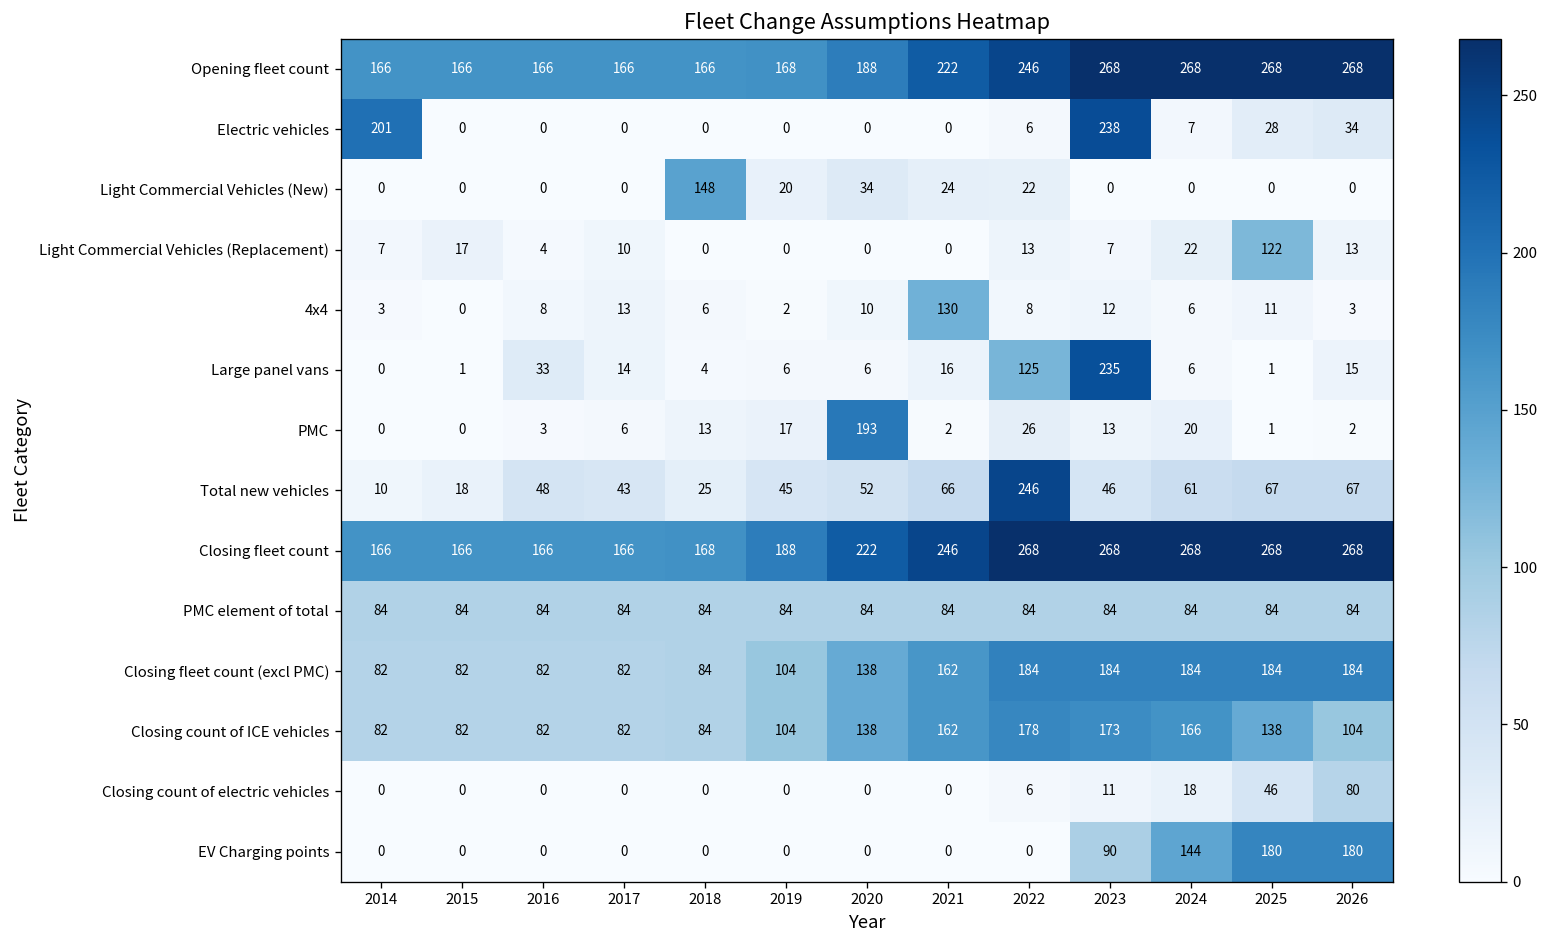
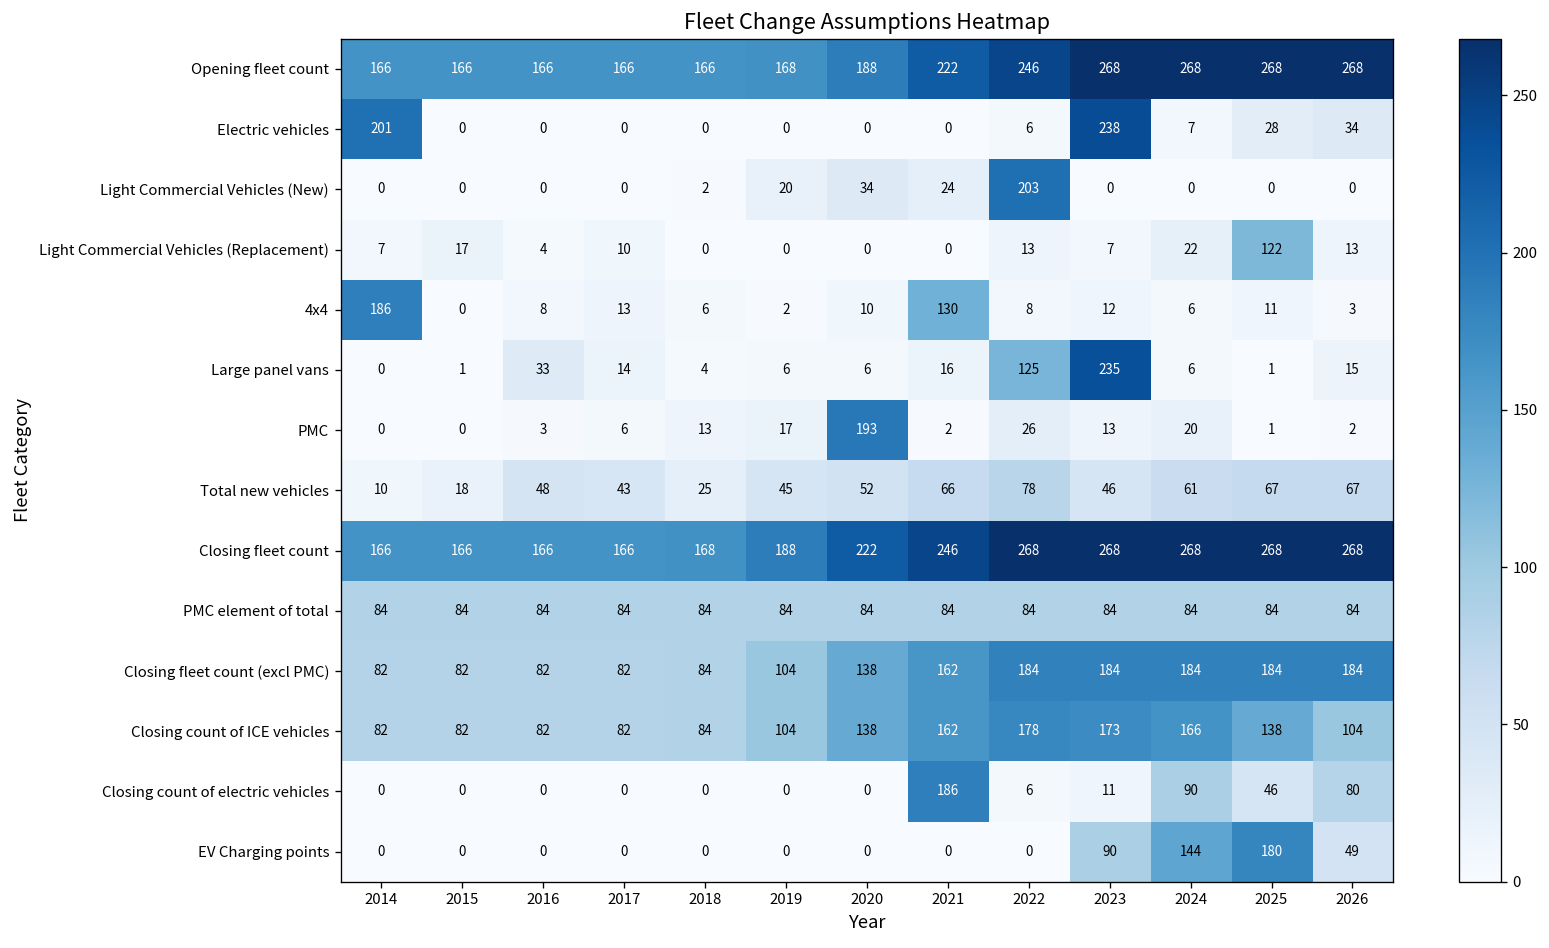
  {
    "Opening fleet count": {
      "2014": 166,
      "2015": 166,
      "2016": 166,
      "2017": 166,
      "2018": 166,
      "2019": 168,
      "2020": 188,
      "2021": 222,
      "2022": 246,
      "2023": 268,
      "2024": 268,
      "2025": 268,
      "2026": 268
    },
    "Electric vehicles": {
      "2014": 201,
      "2015": 0,
      "2016": 0,
      "2017": 0,
      "2018": 0,
      "2019": 0,
      "2020": 0,
      "2021": 0,
      "2022": 6,
      "2023": 238,
      "2024": 7,
      "2025": 28,
      "2026": 34
    },
    "Light Commercial Vehicles (New)": {
      "2014": 0,
      "2015": 0,
      "2016": 0,
      "2017": 0,
-     "2018": 148,
+     "2018": 2,
      "2019": 20,
      "2020": 34,
      "2021": 24,
-     "2022": 22,
+     "2022": 203,
      "2023": 0,
      "2024": 0,
      "2025": 0,
      "2026": 0
    },
    "Light Commercial Vehicles (Replacement)": {
      "2014": 7,
      "2015": 17,
      "2016": 4,
      "2017": 10,
      "2018": 0,
      "2019": 0,
      "2020": 0,
      "2021": 0,
      "2022": 13,
      "2023": 7,
      "2024": 22,
      "2025": 122,
      "2026": 13
    },
    "4x4": {
-     "2014": 3,
+     "2014": 186,
      "2015": 0,
      "2016": 8,
      "2017": 13,
      "2018": 6,
      "2019": 2,
      "2020": 10,
      "2021": 130,
      "2022": 8,
      "2023": 12,
      "2024": 6,
      "2025": 11,
      "2026": 3
    },
    "Large panel vans": {
      "2014": 0,
      "2015": 1,
      "2016": 33,
      "2017": 14,
      "2018": 4,
      "2019": 6,
      "2020": 6,
      "2021": 16,
      "2022": 125,
      "2023": 235,
      "2024": 6,
      "2025": 1,
      "2026": 15
    },
    "PMC": {
      "2014": 0,
      "2015": 0,
      "2016": 3,
      "2017": 6,
      "2018": 13,
      "2019": 17,
      "2020": 193,
      "2021": 2,
      "2022": 26,
      "2023": 13,
      "2024": 20,
      "2025": 1,
      "2026": 2
    },
    "Total new vehicles": {
      "2014": 10,
      "2015": 18,
      "2016": 48,
      "2017": 43,
      "2018": 25,
      "2019": 45,
      "2020": 52,
      "2021": 66,
-     "2022": 246,
+     "2022": 78,
      "2023": 46,
      "2024": 61,
      "2025": 67,
      "2026": 67
    },
    "Closing fleet count": {
      "2014": 166,
      "2015": 166,
      "2016": 166,
      "2017": 166,
      "2018": 168,
      "2019": 188,
      "2020": 222,
      "2021": 246,
      "2022": 268,
      "2023": 268,
      "2024": 268,
      "2025": 268,
      "2026": 268
    },
    "PMC element of total": {
      "2014": 84,
      "2015": 84,
      "2016": 84,
      "2017": 84,
      "2018": 84,
      "2019": 84,
      "2020": 84,
      "2021": 84,
      "2022": 84,
      "2023": 84,
      "2024": 84,
      "2025": 84,
      "2026": 84
    },
    "Closing fleet count (excl PMC)": {
      "2014": 82,
      "2015": 82,
      "2016": 82,
      "2017": 82,
      "2018": 84,
      "2019": 104,
      "2020": 138,
      "2021": 162,
      "2022": 184,
      "2023": 184,
      "2024": 184,
      "2025": 184,
      "2026": 184
    },
    "Closing count of ICE vehicles": {
      "2014": 82,
      "2015": 82,
      "2016": 82,
      "2017": 82,
      "2018": 84,
      "2019": 104,
      "2020": 138,
      "2021": 162,
      "2022": 178,
      "2023": 173,
      "2024": 166,
      "2025": 138,
      "2026": 104
    },
    "Closing count of electric vehicles": {
      "2014": 0,
      "2015": 0,
      "2016": 0,
      "2017": 0,
      "2018": 0,
      "2019": 0,
      "2020": 0,
-     "2021": 0,
+     "2021": 186,
      "2022": 6,
      "2023": 11,
-     "2024": 18,
+     "2024": 90,
      "2025": 46,
      "2026": 80
    },
    "EV Charging points": {
      "2014": 0,
      "2015": 0,
      "2016": 0,
      "2017": 0,
      "2018": 0,
      "2019": 0,
      "2020": 0,
      "2021": 0,
      "2022": 0,
      "2023": 90,
      "2024": 144,
      "2025": 180,
-     "2026": 180
+     "2026": 49
    }
  }
